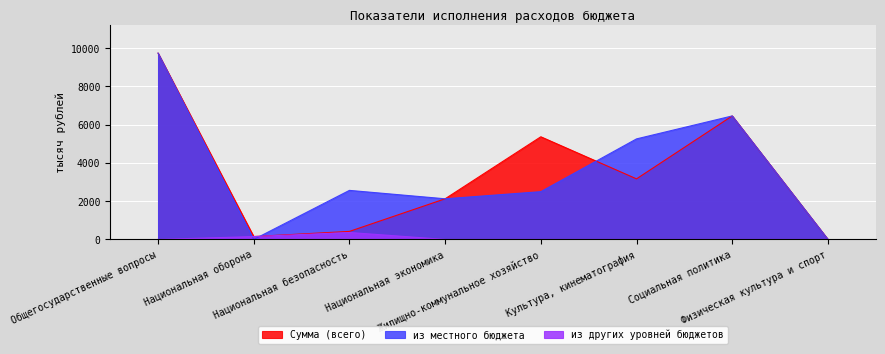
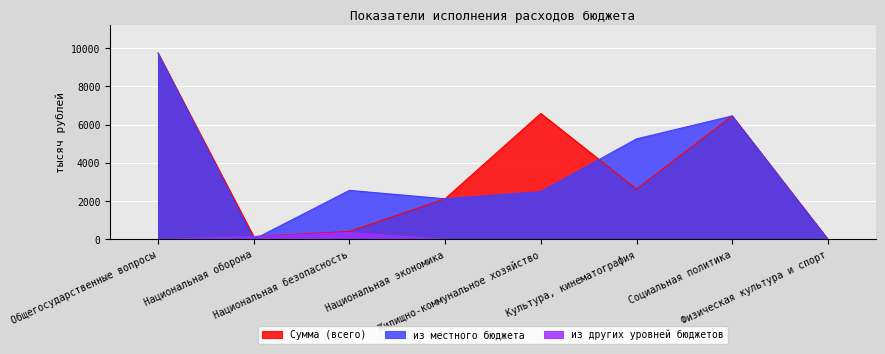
  {
    "Сумма (всего)": {
-     "Жилищно-коммунальное хозяйство": 5400,
-     "Культура, кинематография": 3200
+     "Жилищно-коммунальное хозяйство": 6600,
+     "Культура, кинематография": 2600
    },
    "из местного бюджета": {
      "Национальная оборона": 0,
      "Национальная безопасность": 2600,
      "Жилищно-коммунальное хозяйство": 2500,
      "Культура, кинематография": 5300
    },
    "из других уровней бюджетов": {
      "Общегосударственные вопросы": 0,
      "Национальная экономика": 0,
      "Жилищно-коммунальное хозяйство": 0,
      "Культура, кинематография": 0,
      "Социальная политика": 0
    }
  }
